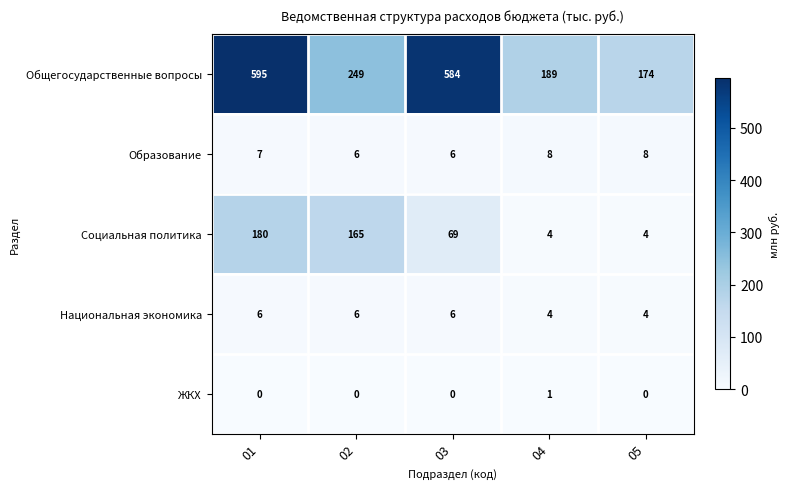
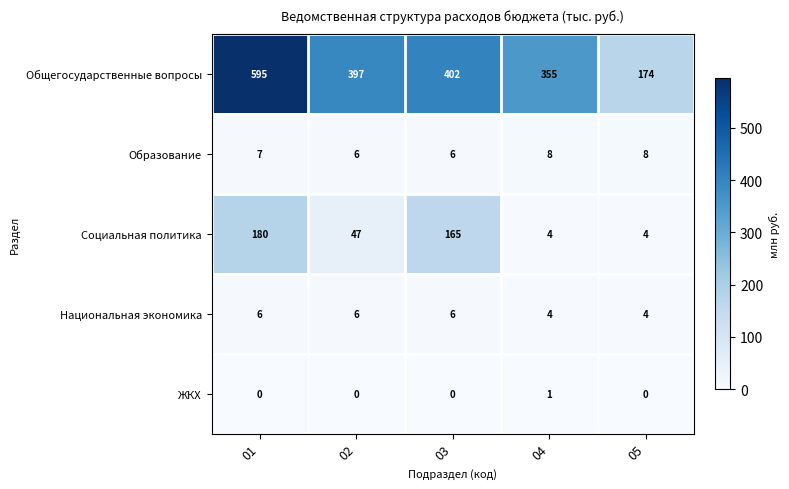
  {
    "Общегосударственные вопросы": {
      "01": 595,
-     "02": 249,
-     "03": 584,
-     "04": 189,
+     "02": 397,
+     "03": 402,
+     "04": 355,
      "05": 174
    },
    "Образование": {
      "01": 7,
      "02": 6,
      "03": 6,
      "04": 8,
      "05": 8
    },
    "Социальная политика": {
      "01": 180,
-     "02": 165,
-     "03": 69,
+     "02": 47,
+     "03": 165,
      "04": 4,
      "05": 4
    },
    "Национальная экономика": {
      "01": 6,
      "02": 6,
      "03": 6,
      "04": 4,
      "05": 4
    },
    "ЖКХ": {
      "01": 0,
      "02": 0,
      "03": 0,
      "04": 1,
      "05": 0
    }
  }
